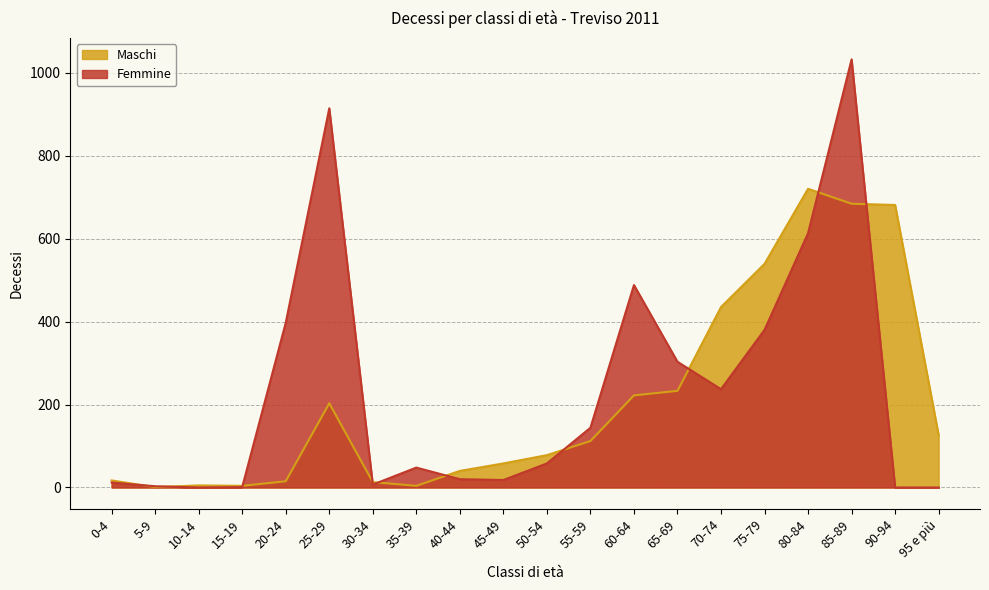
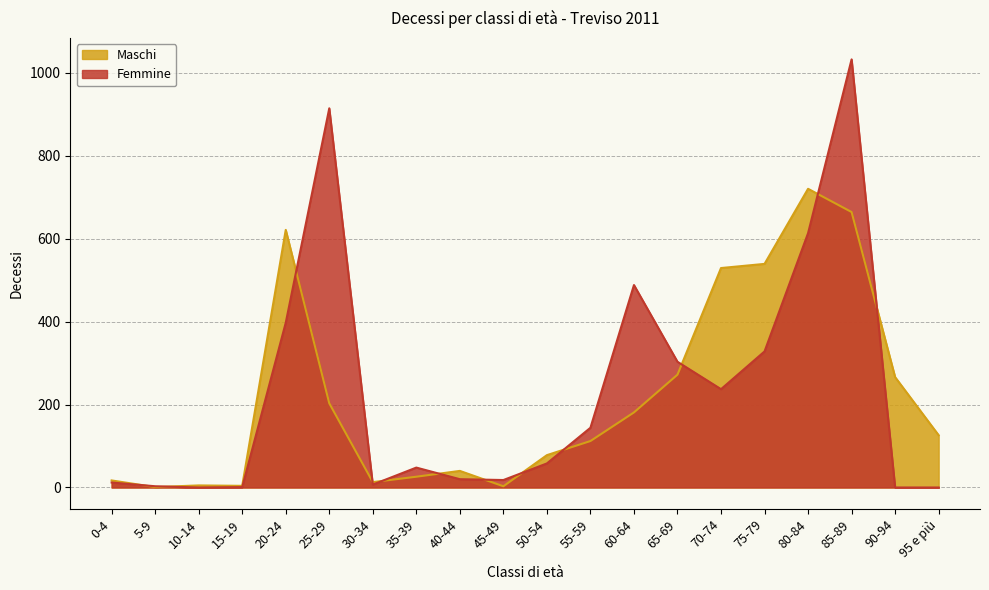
  {
    "Maschi": {
-     "20-24": 20,
+     "20-24": 620,
      "25-29": 200,
-     "35-39": 0,
+     "35-39": 30,
      "40-44": 40,
-     "45-49": 60,
+     "45-49": 0,
      "50-54": 80,
      "55-59": 110,
-     "60-64": 220,
-     "65-69": 230,
-     "70-74": 440,
+     "60-64": 180,
+     "65-69": 270,
+     "70-74": 530,
      "75-79": 540,
      "80-84": 720,
-     "85-89": 680,
-     "90-94": 680,
+     "85-89": 660,
+     "90-94": 270,
      "95 e più": 130
    },
    "Femmine": {
      "20-24": 400,
      "25-29": 910,
      "35-39": 50,
      "40-44": 20,
      "45-49": 20,
      "50-54": 60,
      "55-59": 140,
      "60-64": 490,
      "65-69": 300,
      "70-74": 240,
-     "75-79": 380,
+     "75-79": 330,
      "80-84": 610,
      "85-89": 1030,
      "90-94": 0,
      "95 e più": 0
    }
  }
